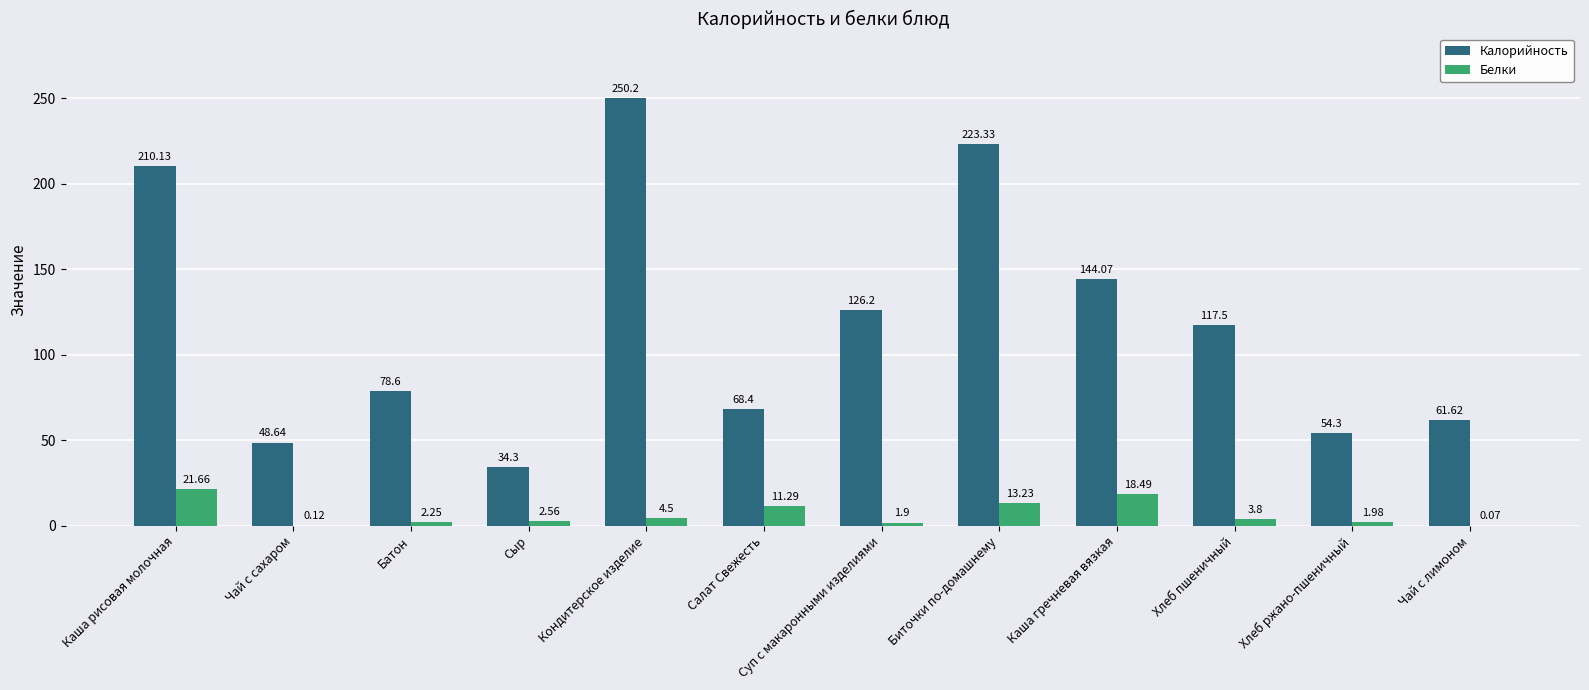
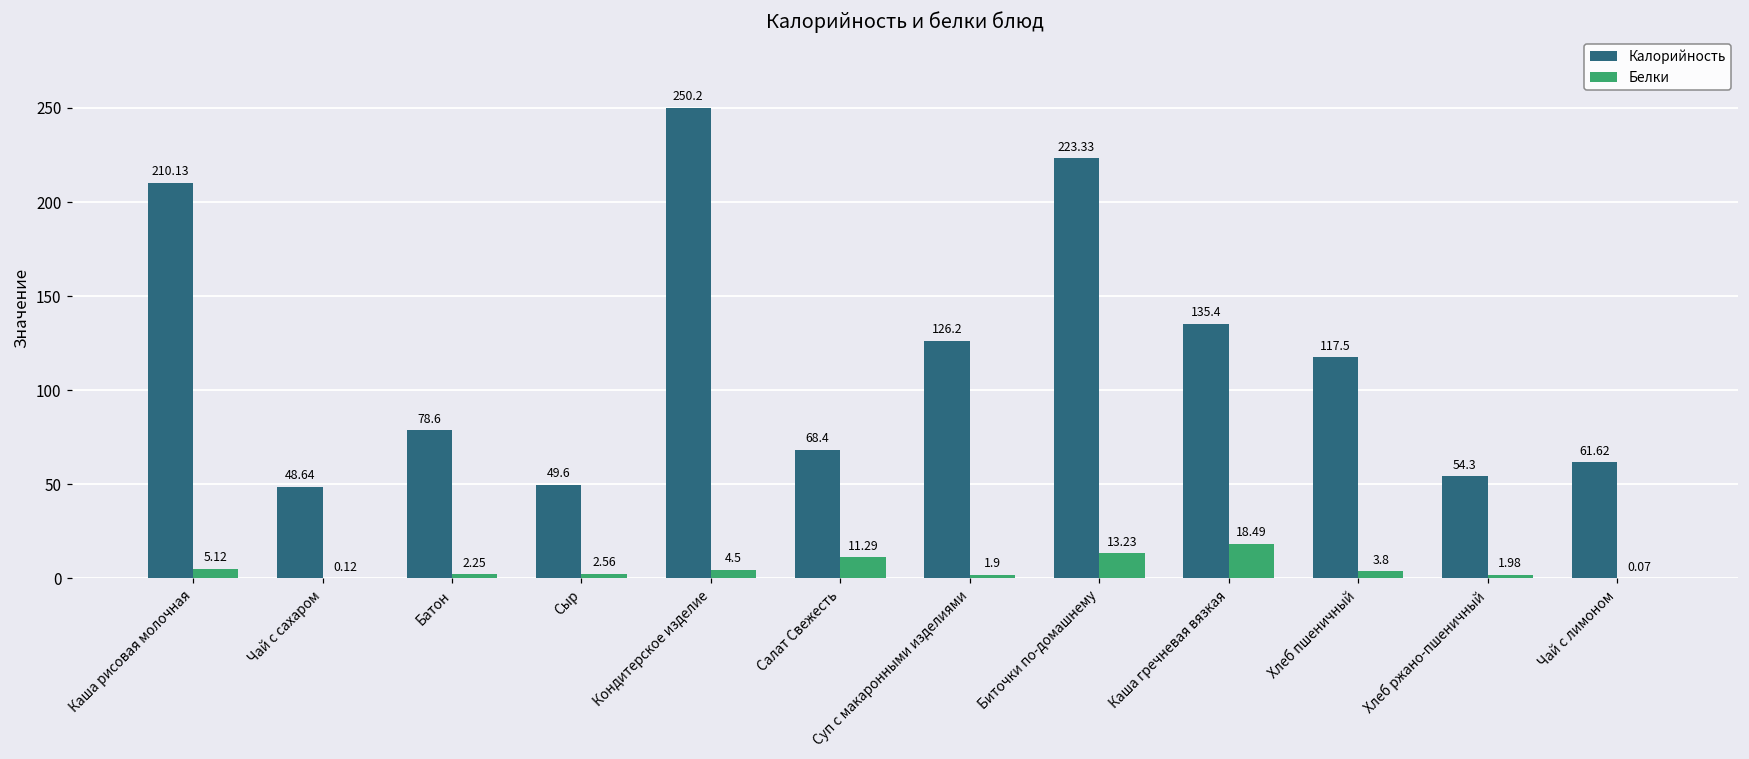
  {
    "Калорийность": {
      "Каша рисовая молочная": 210.13,
      "Чай с сахаром": 48.64,
      "Батон": 78.6,
-     "Сыр": 34.3,
+     "Сыр": 49.6,
      "Кондитерское изделие": 250.2,
      "Салат Свежесть": 68.4,
      "Суп с макаронными изделиями": 126.2,
      "Биточки по-домашнему": 223.33,
-     "Каша гречневая вязкая": 144.07,
+     "Каша гречневая вязкая": 135.4,
      "Хлеб пшеничный": 117.5,
      "Хлеб ржано-пшеничный": 54.3,
      "Чай с лимоном": 61.62
    },
    "Белки": {
-     "Каша рисовая молочная": 21.66,
+     "Каша рисовая молочная": 5.12,
      "Чай с сахаром": 0.12,
      "Батон": 2.25,
      "Сыр": 2.56,
      "Кондитерское изделие": 4.5,
      "Салат Свежесть": 11.29,
      "Суп с макаронными изделиями": 1.9,
      "Биточки по-домашнему": 13.23,
      "Каша гречневая вязкая": 18.49,
      "Хлеб пшеничный": 3.8,
      "Хлеб ржано-пшеничный": 1.98,
      "Чай с лимоном": 0.07
    }
  }
